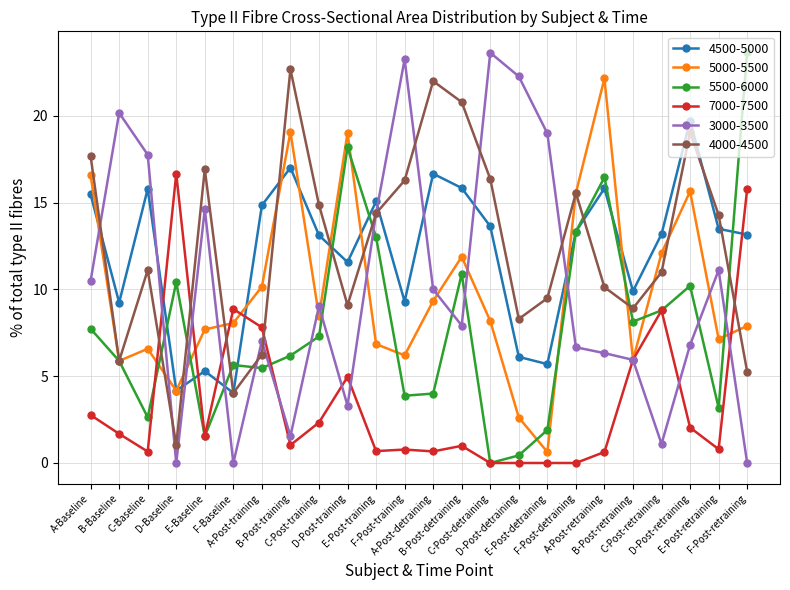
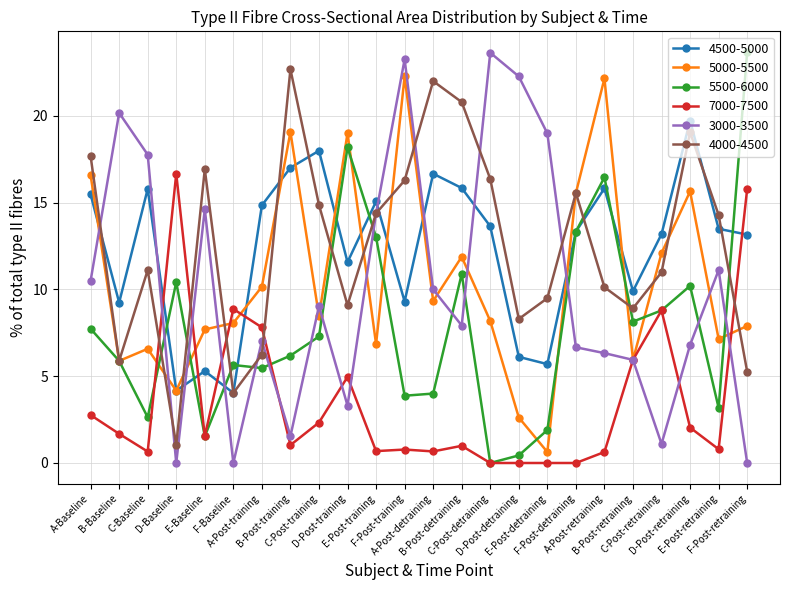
  {
    "4500-5000": {
      "A-Baseline": 15.5,
      "B-Baseline": 9.2,
      "C-Baseline": 15.8,
      "E-Baseline": 5.3,
      "A-Post-training": 14.8,
      "B-Post-training": 17.0,
-     "C-Post-training": 13.1,
+     "C-Post-training": 18.0,
      "D-Post-training": 11.6,
      "E-Post-training": 15.1,
      "F-Post-training": 9.3,
      "A-Post-detraining": 16.7,
      "B-Post-detraining": 15.8,
      "C-Post-detraining": 13.6,
      "D-Post-detraining": 6.1,
      "E-Post-detraining": 5.7,
      "A-Post-retraining": 15.8,
      "B-Post-retraining": 9.9,
      "C-Post-retraining": 13.2,
      "E-Post-retraining": 13.5,
      "F-Post-retraining": 13.2
    },
    "5000-5500": {
      "A-Baseline": 16.6,
      "C-Baseline": 6.6,
      "E-Baseline": 7.7,
      "F-Baseline": 8.1,
      "A-Post-training": 10.2,
      "B-Post-training": 19.1,
      "C-Post-training": 8.5,
      "D-Post-training": 19.0,
      "E-Post-training": 6.8,
-     "F-Post-training": 6.2,
+     "F-Post-training": 22.3,
      "A-Post-detraining": 9.3,
      "B-Post-detraining": 11.9,
      "C-Post-detraining": 8.2,
      "D-Post-detraining": 2.6,
      "E-Post-detraining": 0.6,
      "A-Post-retraining": 22.2,
      "C-Post-retraining": 12.1,
      "D-Post-retraining": 15.6,
      "E-Post-retraining": 7.1,
      "F-Post-retraining": 7.9
    },
    "5500-6000": {
      "A-Baseline": 7.7,
      "C-Baseline": 2.6,
      "D-Baseline": 10.4,
      "F-Baseline": 5.6,
      "A-Post-training": 5.5,
      "B-Post-training": 6.2,
      "C-Post-training": 7.3,
      "D-Post-training": 18.2,
      "E-Post-training": 13.0,
      "F-Post-training": 3.9,
      "A-Post-detraining": 4.0,
      "B-Post-detraining": 10.9,
      "D-Post-detraining": 0.4,
      "E-Post-detraining": 1.9,
      "A-Post-retraining": 16.5,
      "B-Post-retraining": 8.1,
      "D-Post-retraining": 10.2,
      "E-Post-retraining": 3.2
    },
    "7000-7500": {
      "A-Baseline": 2.8,
      "B-Baseline": 1.7,
      "C-Baseline": 0.7,
      "D-Baseline": 16.7,
      "F-Baseline": 8.9,
      "A-Post-training": 7.8,
      "B-Post-training": 1.0,
      "C-Post-training": 2.3,
      "D-Post-training": 5.0,
      "E-Post-training": 0.7,
      "F-Post-training": 0.8,
      "A-Post-detraining": 0.7,
      "B-Post-detraining": 1.0,
      "D-Post-detraining": 0.0,
      "E-Post-detraining": 0.0,
      "F-Post-detraining": 0.0,
      "A-Post-retraining": 0.6,
      "D-Post-retraining": 2.0,
      "E-Post-retraining": 0.8,
      "F-Post-retraining": 15.8
    },
    "3000-3500": {
      "A-Baseline": 10.5,
      "B-Baseline": 20.2,
      "C-Baseline": 17.8,
      "D-Baseline": 0.0,
      "E-Baseline": 14.6,
      "F-Baseline": 0.0,
      "A-Post-training": 7.0,
      "B-Post-training": 1.5,
      "C-Post-training": 9.0,
      "D-Post-training": 3.3,
      "F-Post-training": 23.3,
      "A-Post-detraining": 10.0,
      "B-Post-detraining": 7.9,
      "C-Post-detraining": 23.6,
      "D-Post-detraining": 22.3,
      "E-Post-detraining": 19.0,
      "F-Post-detraining": 6.7,
      "A-Post-retraining": 6.3,
      "C-Post-retraining": 1.1,
      "D-Post-retraining": 6.8,
      "E-Post-retraining": 11.1,
      "F-Post-retraining": 0.0
    },
    "4000-4500": {
      "A-Baseline": 17.7,
      "C-Baseline": 11.1,
      "D-Baseline": 1.0,
      "E-Baseline": 16.9,
      "A-Post-training": 6.3,
      "B-Post-training": 22.7,
      "C-Post-training": 14.9,
      "D-Post-training": 9.1,
      "F-Post-training": 16.3,
      "A-Post-detraining": 22.0,
      "B-Post-detraining": 20.8,
      "C-Post-detraining": 16.4,
      "D-Post-detraining": 8.3,
      "E-Post-detraining": 9.5,
      "A-Post-retraining": 10.1,
      "B-Post-retraining": 8.9,
      "C-Post-retraining": 11.0,
      "E-Post-retraining": 14.3,
      "F-Post-retraining": 5.3
    }
  }
